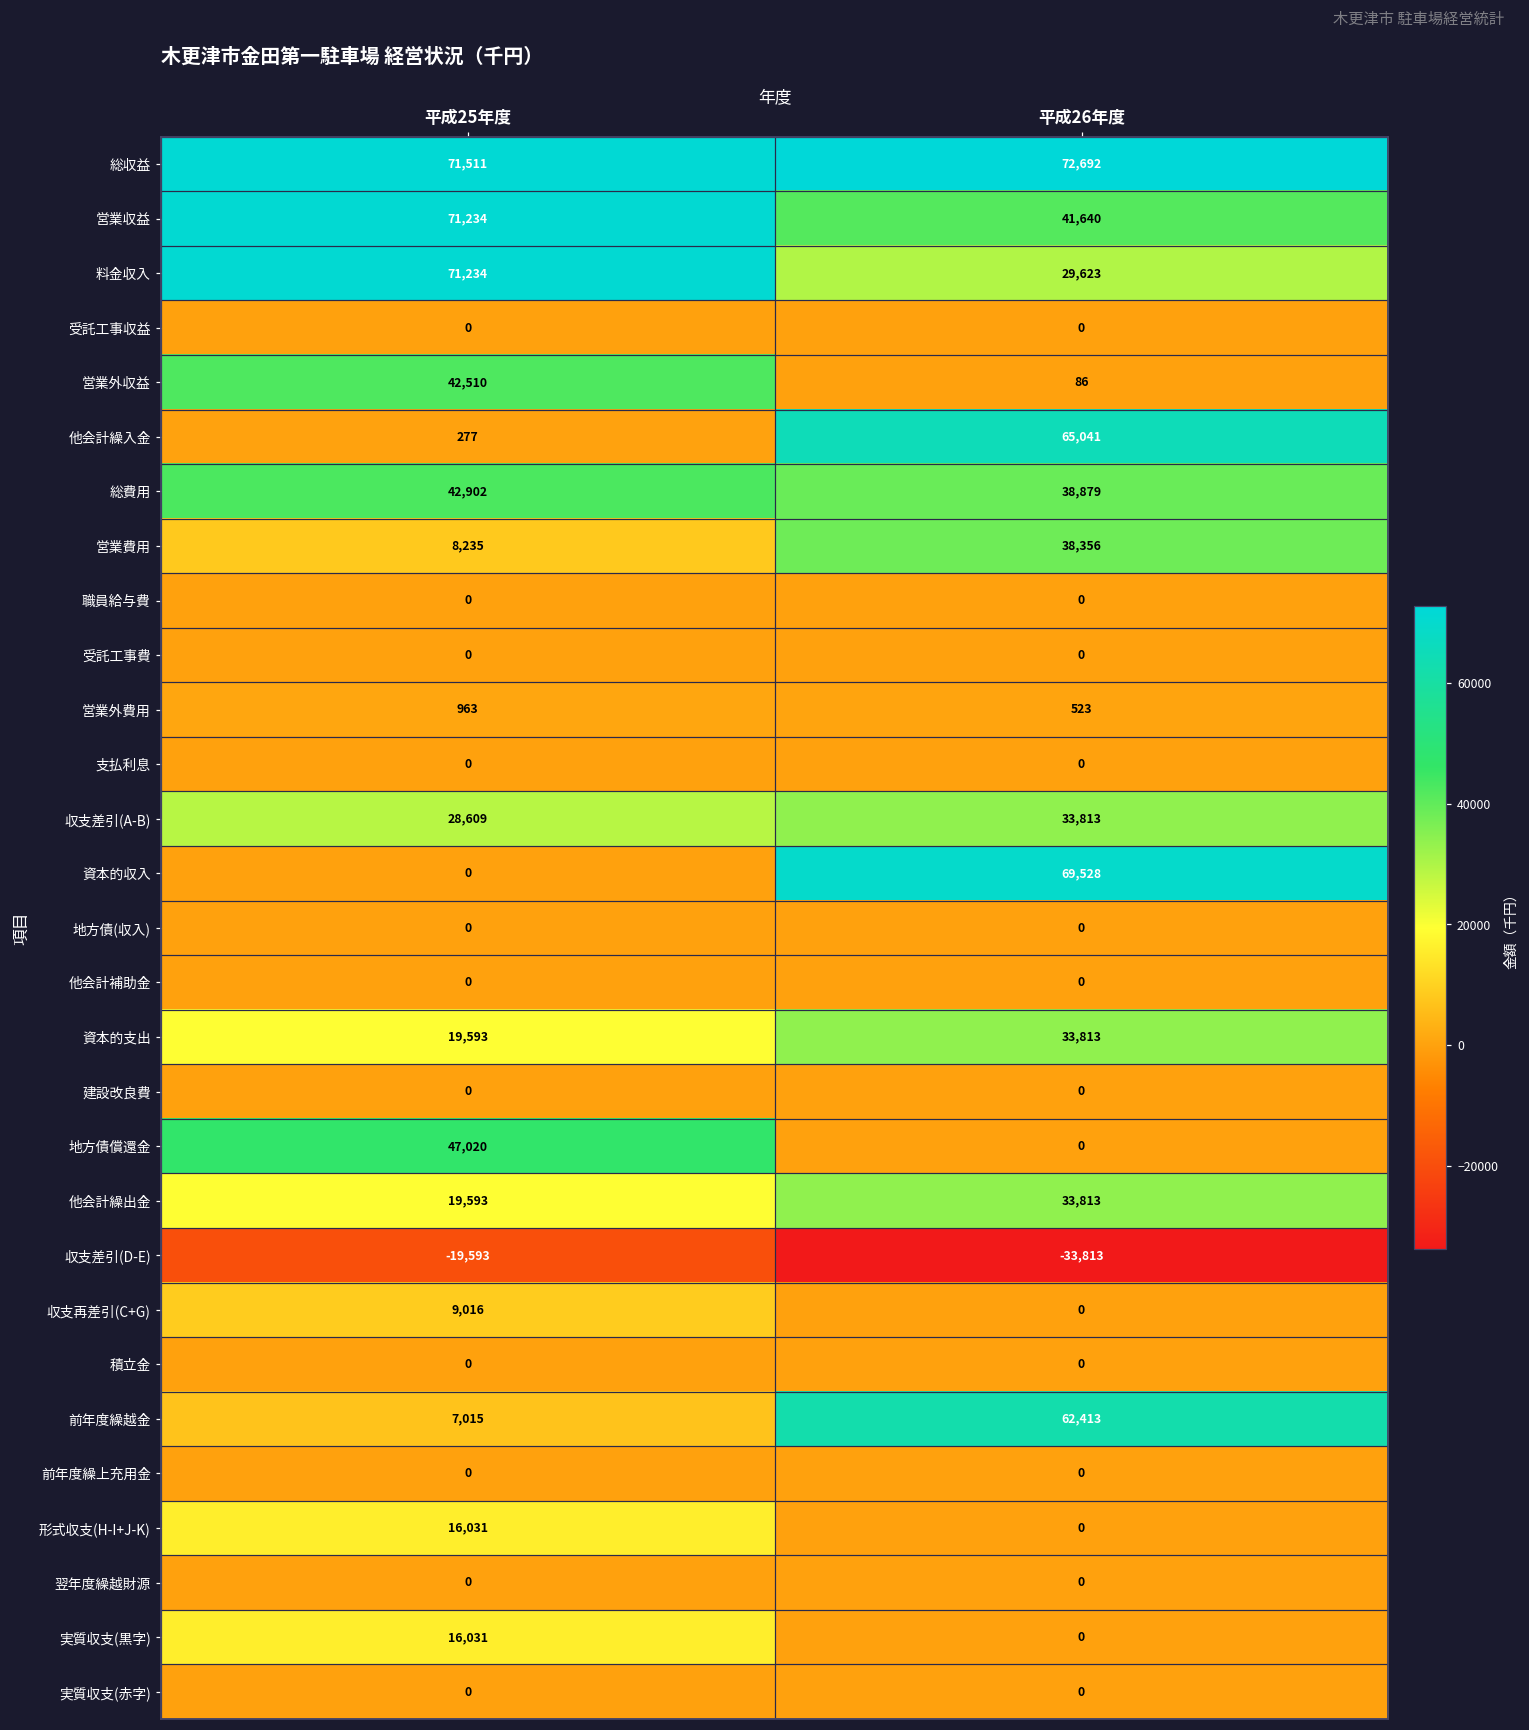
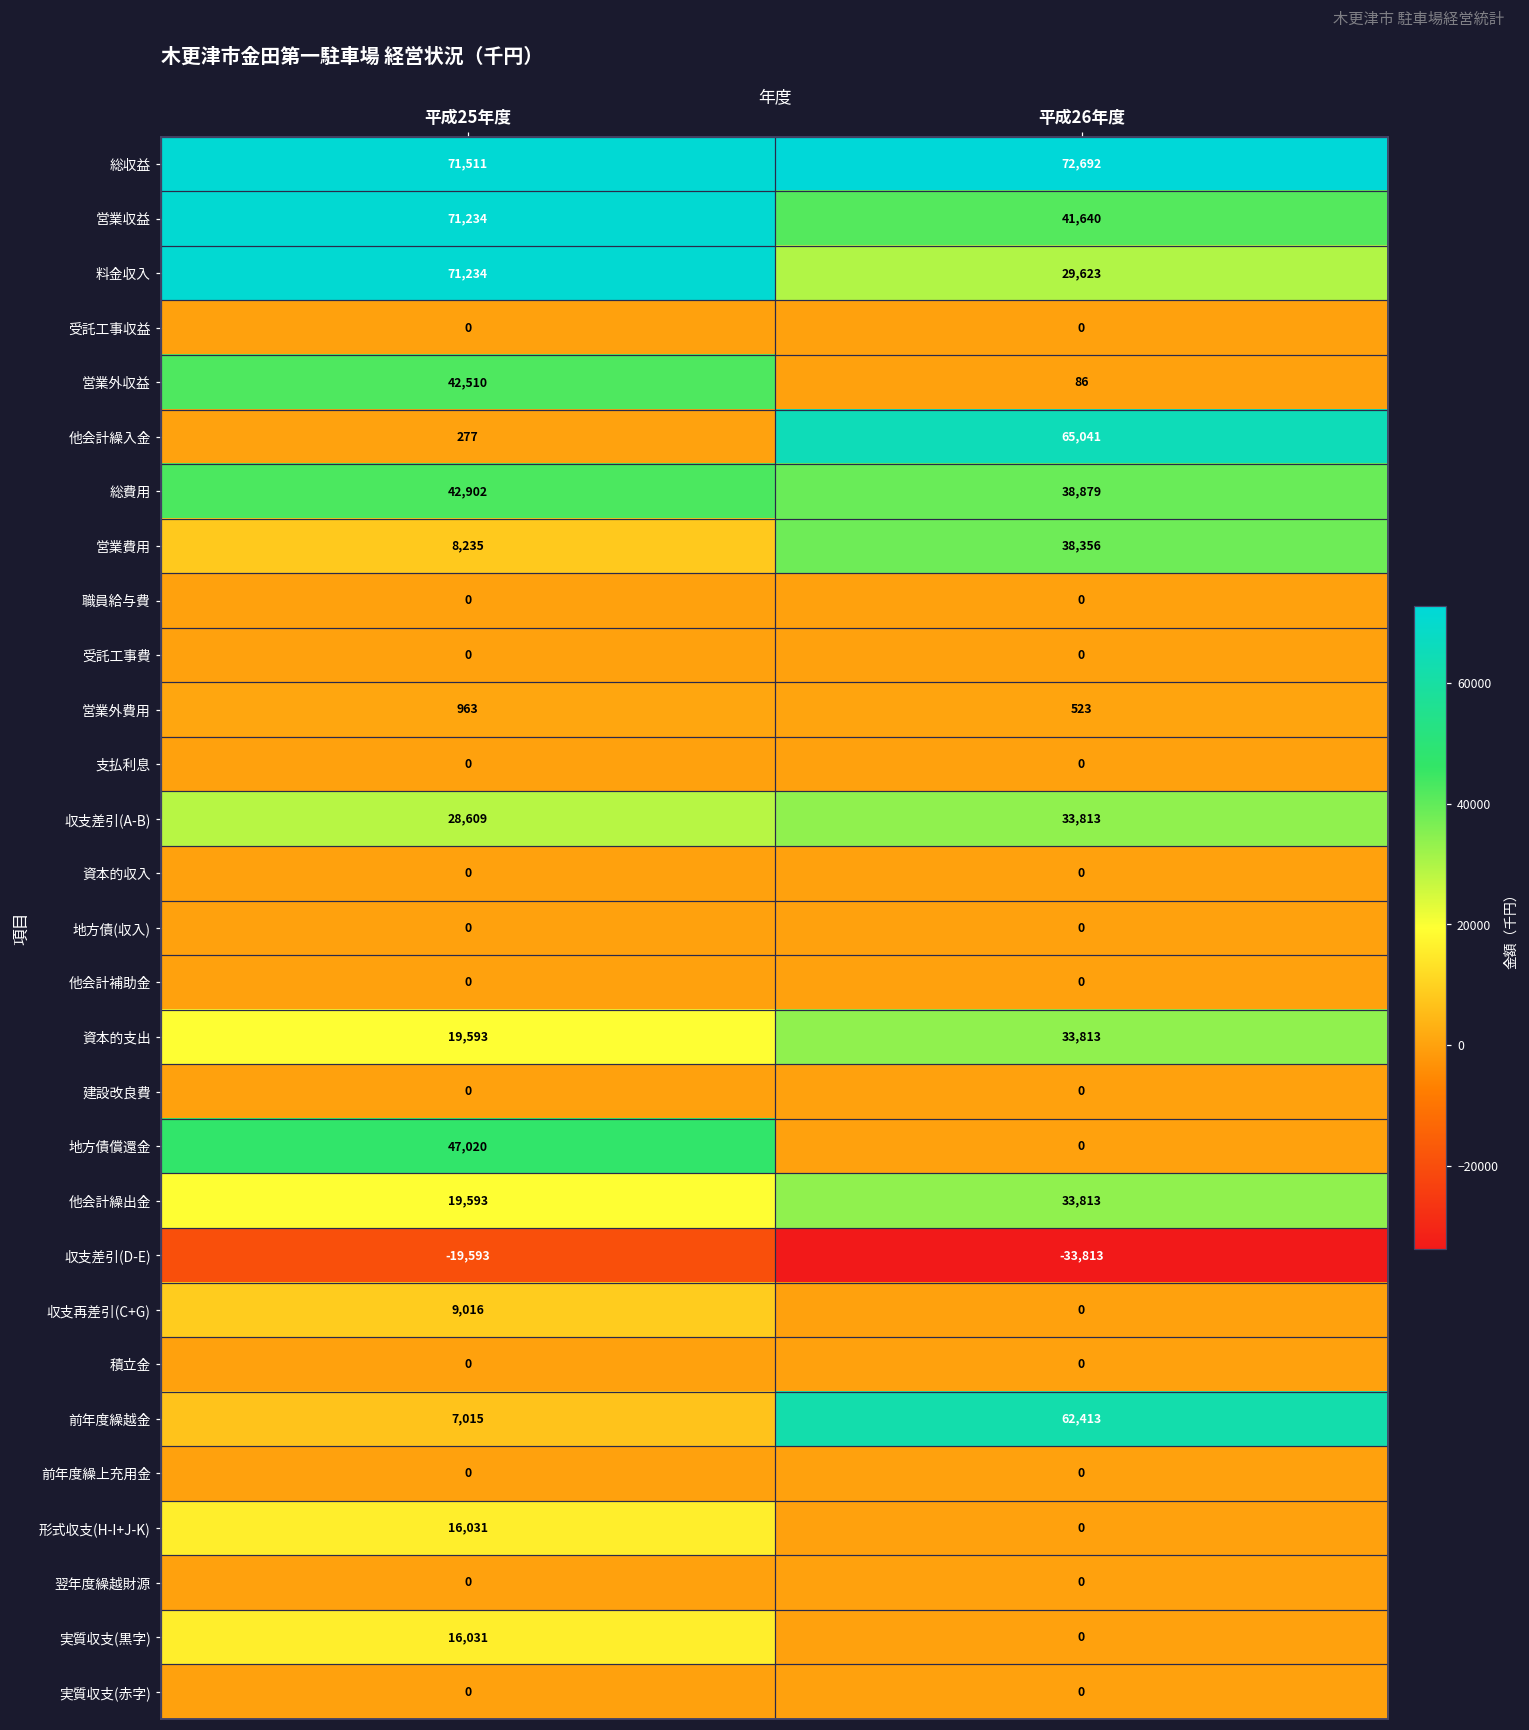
  {
    "総収益": {
      "平成25年度": "71,511",
      "平成26年度": "72,692"
    },
    "営業収益": {
      "平成25年度": "71,234",
      "平成26年度": "41,640"
    },
    "料金収入": {
      "平成25年度": "71,234",
      "平成26年度": "29,623"
    },
    "受託工事収益": {
      "平成25年度": "0",
      "平成26年度": "0"
    },
    "営業外収益": {
      "平成25年度": "42,510",
      "平成26年度": "86"
    },
    "他会計繰入金": {
      "平成25年度": "277",
      "平成26年度": "65,041"
    },
    "総費用": {
      "平成25年度": "42,902",
      "平成26年度": "38,879"
    },
    "営業費用": {
      "平成25年度": "8,235",
      "平成26年度": "38,356"
    },
    "職員給与費": {
      "平成25年度": "0",
      "平成26年度": "0"
    },
    "受託工事費": {
      "平成25年度": "0",
      "平成26年度": "0"
    },
    "営業外費用": {
      "平成25年度": "963",
      "平成26年度": "523"
    },
    "支払利息": {
      "平成25年度": "0",
      "平成26年度": "0"
    },
    "収支差引(A-B)": {
      "平成25年度": "28,609",
      "平成26年度": "33,813"
    },
    "資本的収入": {
      "平成25年度": "0",
-     "平成26年度": "69,528"
+     "平成26年度": "0"
    },
    "地方債(収入)": {
      "平成25年度": "0",
      "平成26年度": "0"
    },
    "他会計補助金": {
      "平成25年度": "0",
      "平成26年度": "0"
    },
    "資本的支出": {
      "平成25年度": "19,593",
      "平成26年度": "33,813"
    },
    "建設改良費": {
      "平成25年度": "0",
      "平成26年度": "0"
    },
    "地方債償還金": {
      "平成25年度": "47,020",
      "平成26年度": "0"
    },
    "他会計繰出金": {
      "平成25年度": "19,593",
      "平成26年度": "33,813"
    },
    "収支差引(D-E)": {
      "平成25年度": "-19,593",
      "平成26年度": "-33,813"
    },
    "収支再差引(C+G)": {
      "平成25年度": "9,016",
      "平成26年度": "0"
    },
    "積立金": {
      "平成25年度": "0",
      "平成26年度": "0"
    },
    "前年度繰越金": {
      "平成25年度": "7,015",
      "平成26年度": "62,413"
    },
    "前年度繰上充用金": {
      "平成25年度": "0",
      "平成26年度": "0"
    },
    "形式収支(H-I+J-K)": {
      "平成25年度": "16,031",
      "平成26年度": "0"
    },
    "翌年度繰越財源": {
      "平成25年度": "0",
      "平成26年度": "0"
    },
    "実質収支(黒字)": {
      "平成25年度": "16,031",
      "平成26年度": "0"
    },
    "実質収支(赤字)": {
      "平成25年度": "0",
      "平成26年度": "0"
    }
  }
